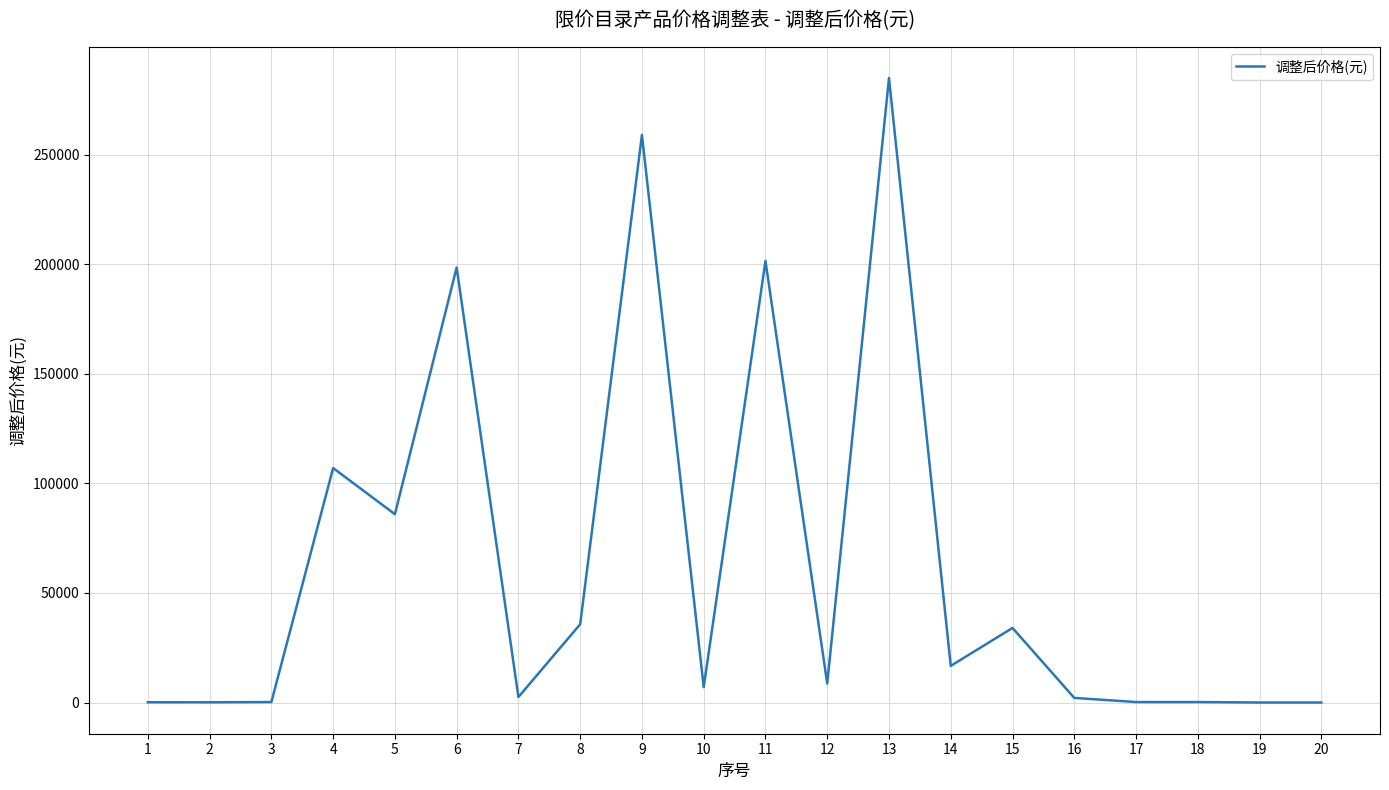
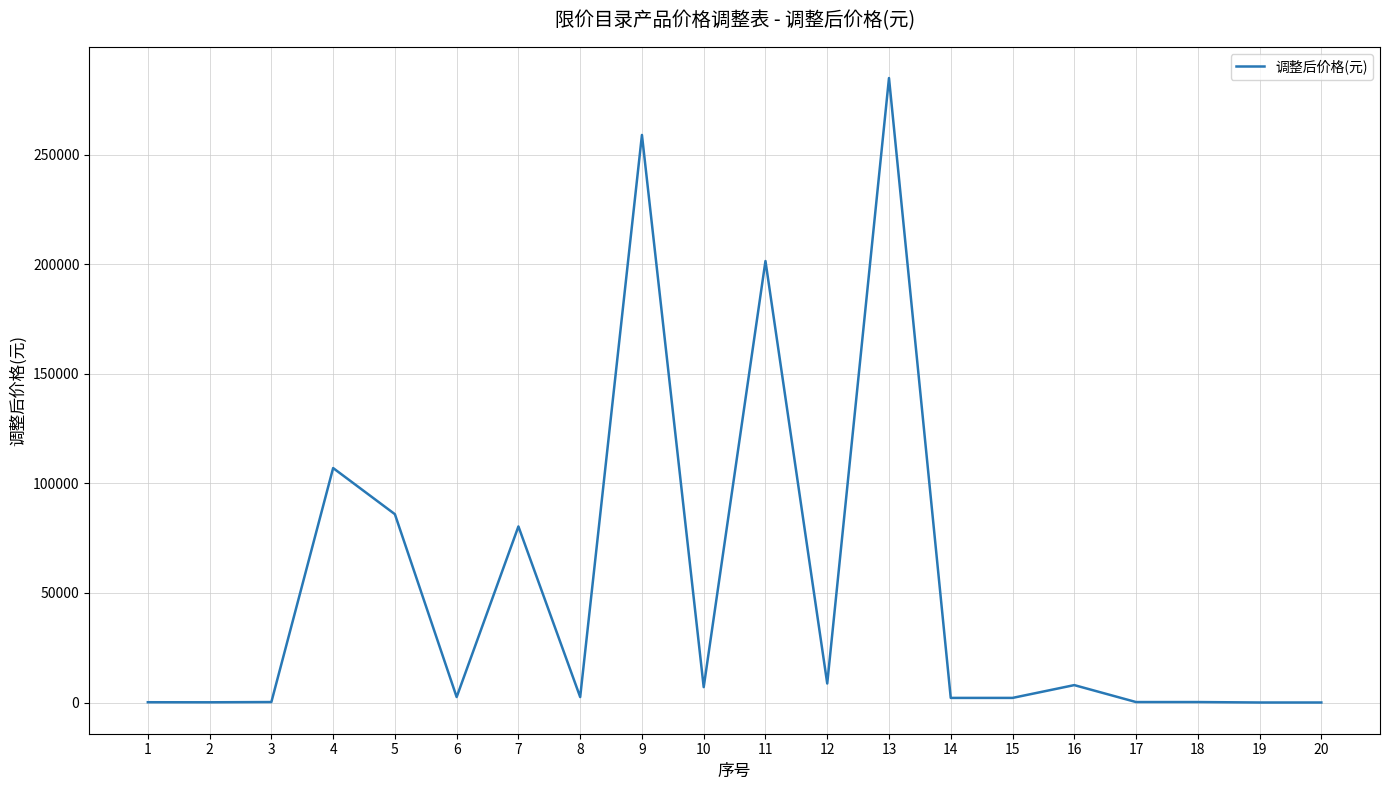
  {
    "1": 0,
    "2": 0,
    "3": 0,
    "4": 107000,
    "5": 86000,
-   "6": 199000,
-   "7": 2000,
-   "8": 36000,
+   "6": 2000,
+   "7": 80000,
+   "8": 2000,
    "9": 259000,
    "10": 7000,
    "11": 201000,
    "12": 9000,
    "13": 285000,
-   "14": 17000,
-   "15": 34000,
-   "16": 2000,
+   "14": 2000,
+   "15": 2000,
+   "16": 8000,
    "17": 0,
    "18": 0,
    "19": 0,
    "20": 0
  }
